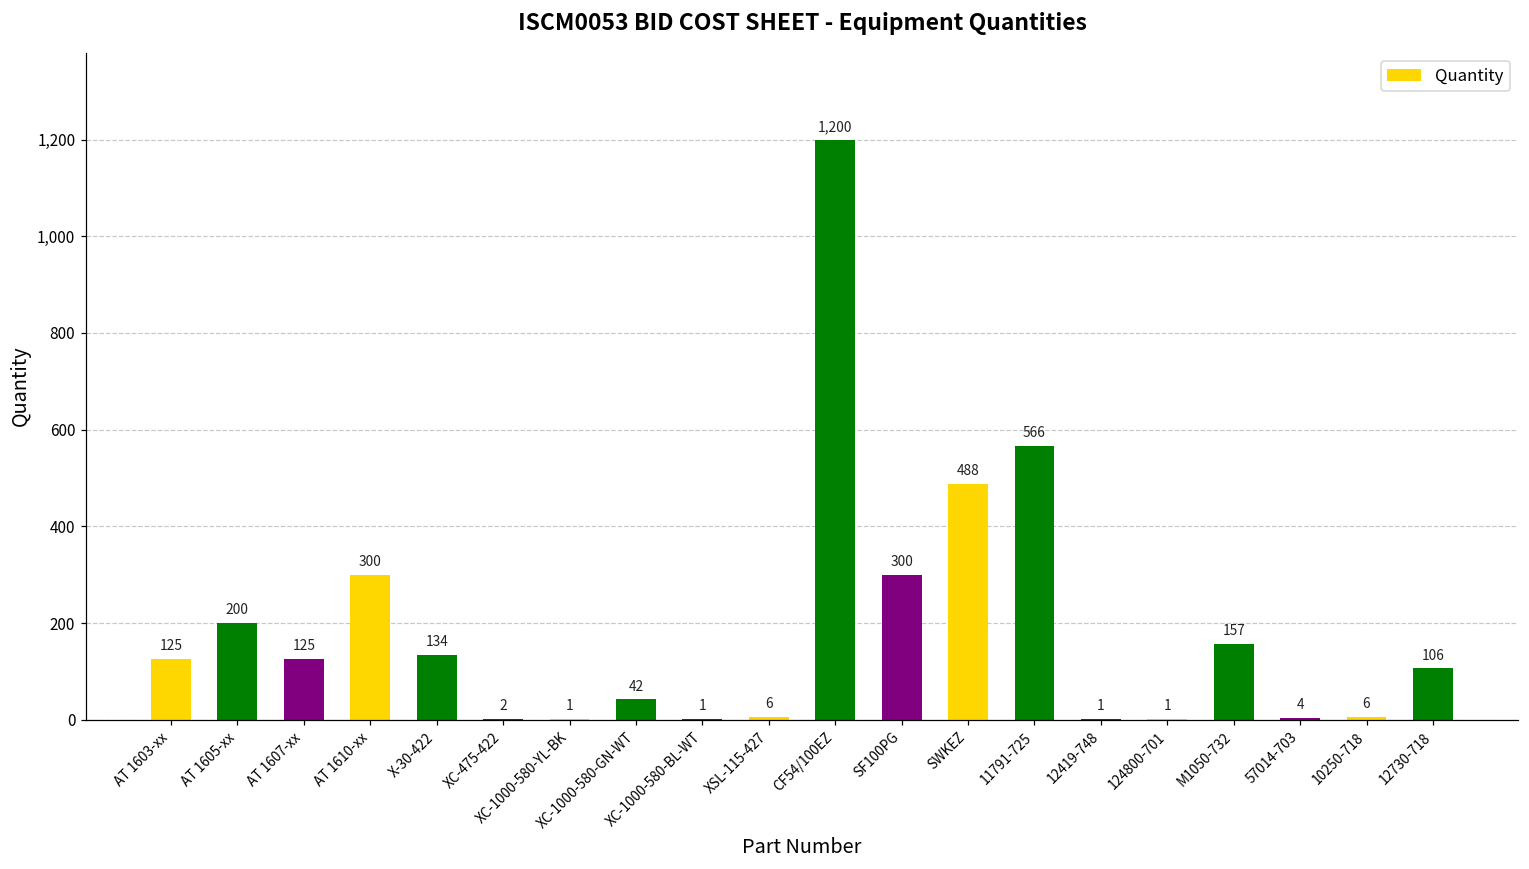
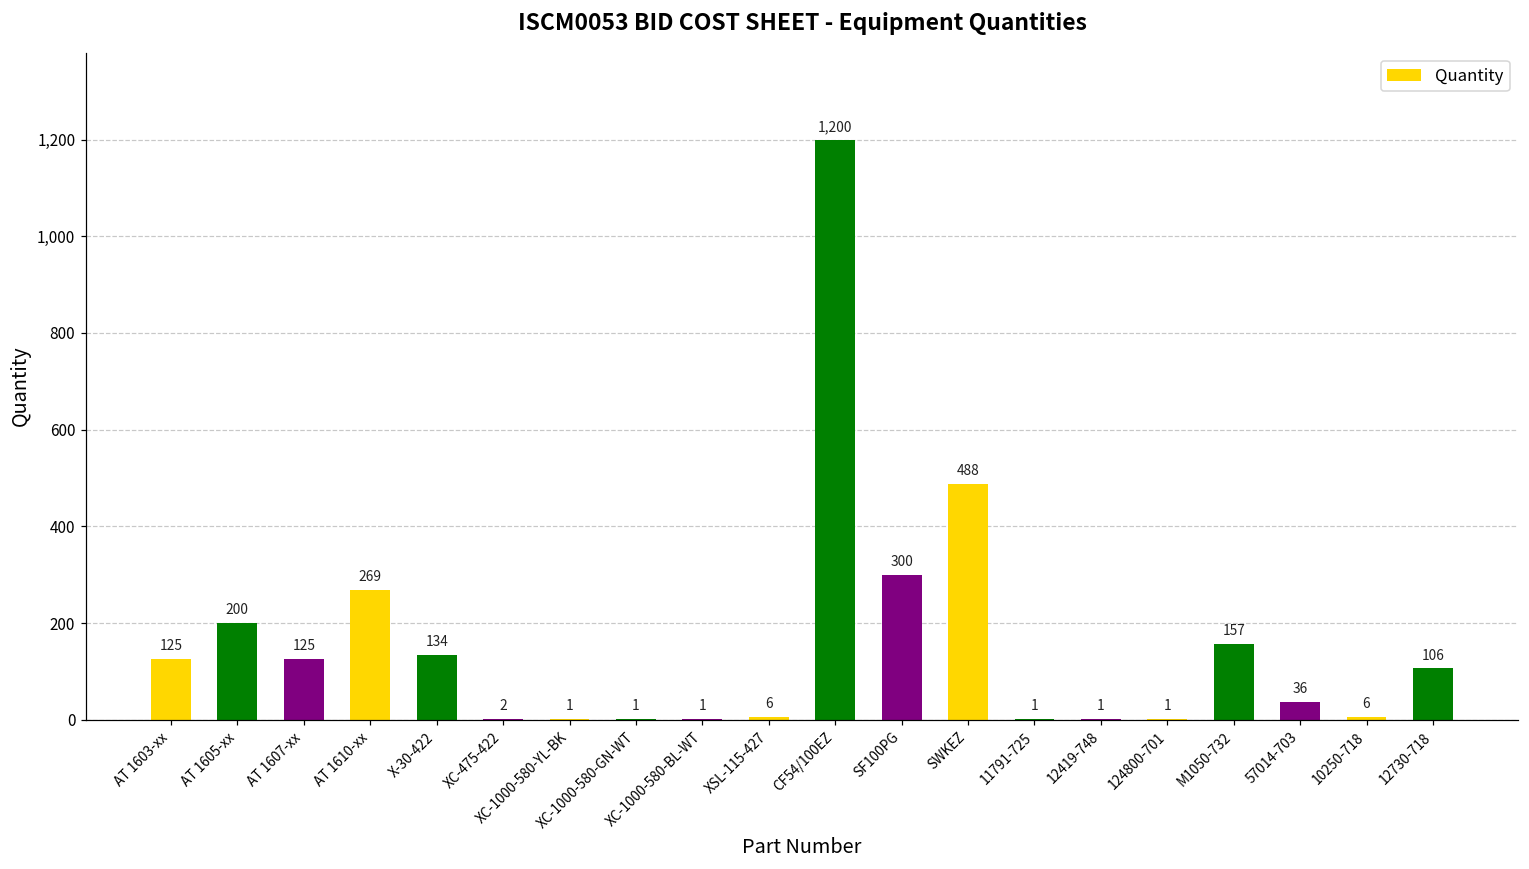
  {
    "AT 1603-xx": "125",
    "AT 1605-xx": "200",
    "AT 1607-xx": "125",
-   "AT 1610-xx": "300",
+   "AT 1610-xx": "269",
    "X-30-422": "134",
    "XC-475-422": "2",
    "XC-1000-580-YL-BK": "1",
-   "XC-1000-580-GN-WT": "42",
+   "XC-1000-580-GN-WT": "1",
    "XC-1000-580-BL-WT": "1",
    "XSL-115-427": "6",
    "CF54/100EZ": "1,200",
    "SF100PG": "300",
    "SWKEZ": "488",
-   "11791-725": "566",
+   "11791-725": "1",
    "12419-748": "1",
    "124800-701": "1",
    "M1050-732": "157",
-   "57014-703": "4",
+   "57014-703": "36",
    "10250-718": "6",
    "12730-718": "106"
  }
